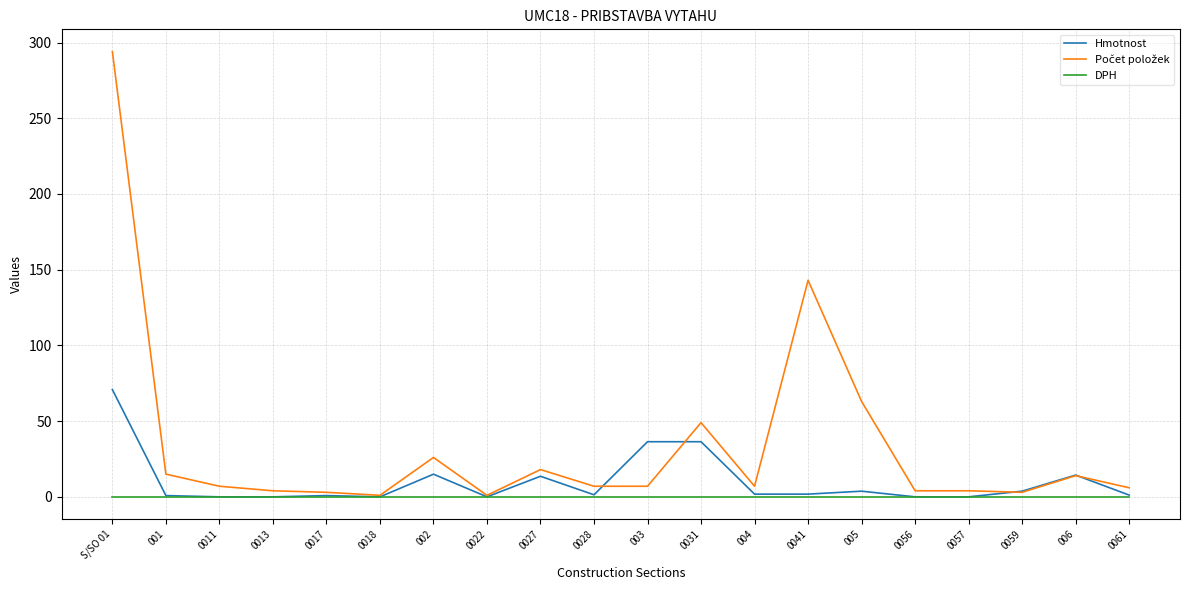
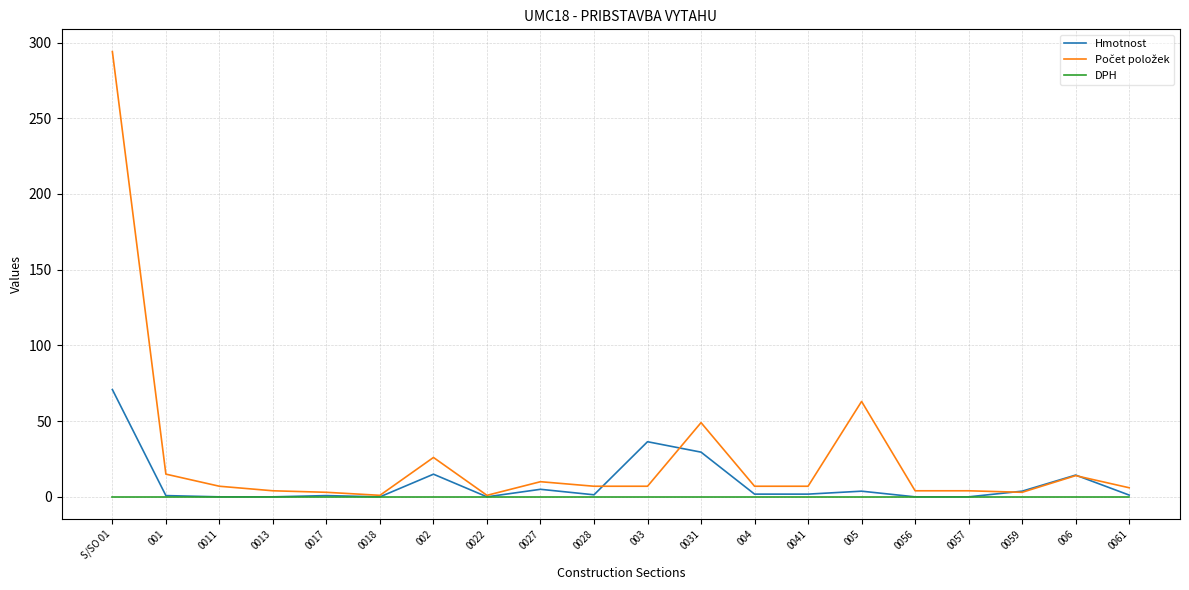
  {
    "Hmotnost": {
      "S/SO 01": 71,
      "002": 15,
-     "0027": 14,
+     "0027": 5,
      "003": 36,
-     "0031": 36,
+     "0031": 30,
      "004": 2,
      "0041": 2,
      "005": 4
    },
    "Počet položek": {
      "S/SO 01": 294,
      "001": 15,
      "0011": 7,
      "0013": 4,
      "0017": 3,
      "002": 26,
-     "0027": 18,
+     "0027": 10,
      "0028": 7,
      "003": 7,
      "0031": 49,
      "004": 7,
-     "0041": 143,
+     "0041": 7,
      "005": 63,
      "0056": 4,
      "0057": 4,
      "0061": 6
    },
    "DPH": {
      "S/SO 01": 0,
      "002": 0,
      "0027": 0,
      "003": 0,
      "0031": 0,
      "004": 0,
      "0041": 0,
      "005": 0,
      "0059": 0,
      "006": 0
    }
  }
